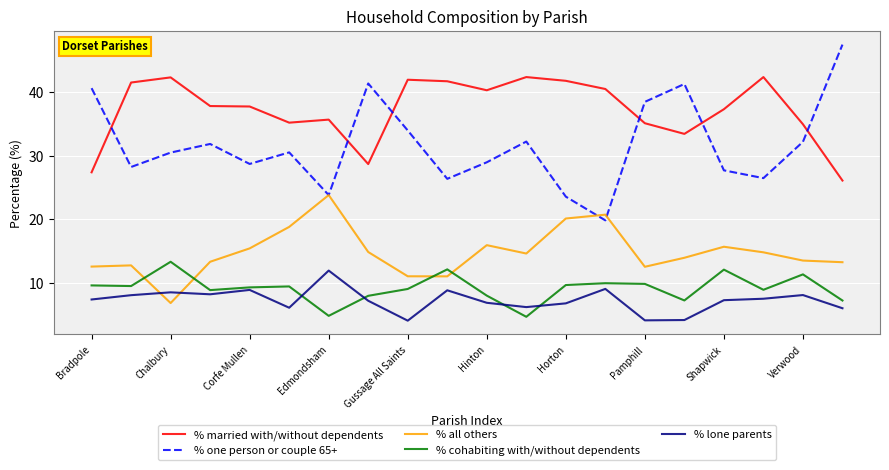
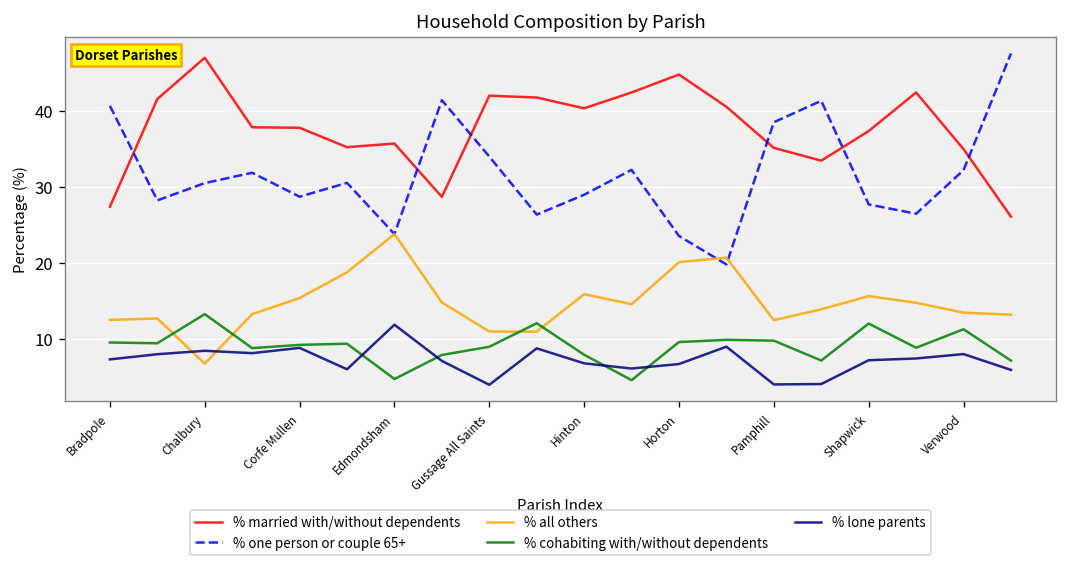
  {
    "% married with/without dependents": {
      "Bradpole": 27,
-     "Chalbury": 42,
+     "Chalbury": 47,
      "Corfe Mullen": 38,
      "Edmondsham": 36,
      "Gussage All Saints": 42,
      "Hinton": 40,
-     "Horton": 42,
+     "Horton": 45,
      "Pamphill": 35,
      "Shapwick": 37,
      "Verwood": 35
    },
    "% one person or couple 65+": {
      "Bradpole": 41,
      "Chalbury": 31,
      "Corfe Mullen": 29,
      "Gussage All Saints": 34,
      "Hinton": 29,
      "Horton": 24,
      "Pamphill": 39,
      "Shapwick": 28,
      "Verwood": 32
    },
    "% all others": {
      "Bradpole": 13,
      "Chalbury": 7,
      "Corfe Mullen": 15,
      "Gussage All Saints": 11,
      "Hinton": 16,
      "Horton": 20,
      "Pamphill": 13,
      "Shapwick": 16,
      "Verwood": 13
    },
    "% cohabiting with/without dependents": {
      "Bradpole": 10,
      "Chalbury": 13,
      "Edmondsham": 5,
      "Gussage All Saints": 9,
      "Hinton": 8,
      "Horton": 10,
      "Pamphill": 10,
      "Shapwick": 12,
      "Verwood": 11
    },
    "% lone parents": {
      "Bradpole": 7,
      "Chalbury": 8,
      "Edmondsham": 12,
      "Gussage All Saints": 4,
      "Hinton": 7,
      "Horton": 7,
      "Pamphill": 4,
      "Shapwick": 7,
      "Verwood": 8
    }
  }
